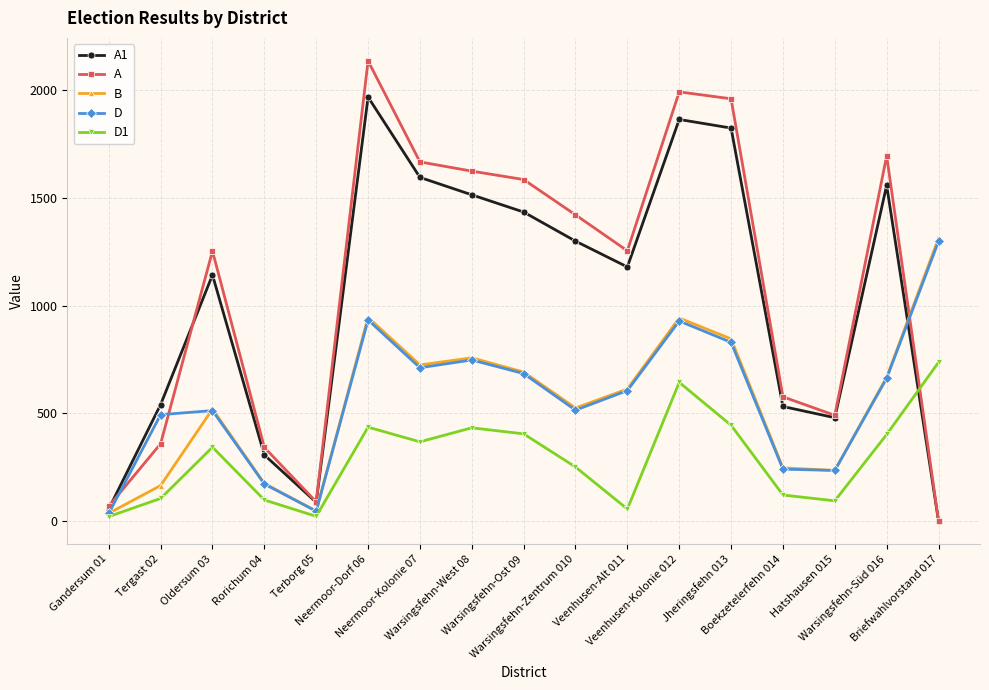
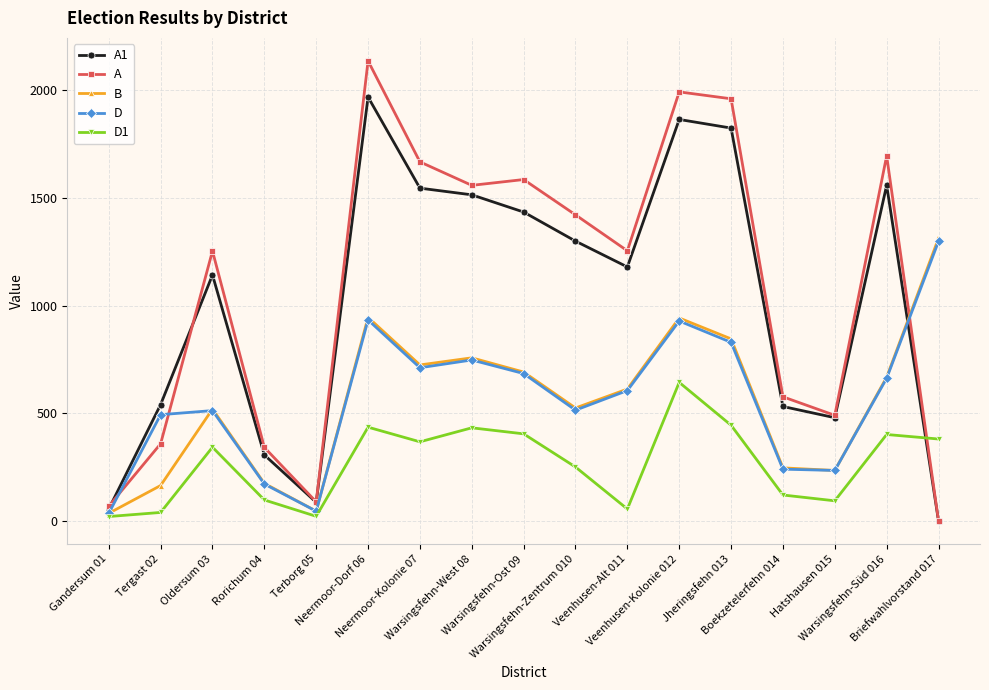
  {
    "A1": {
      "Gandersum 01": 60,
      "Tergast 02": 540,
      "Oldersum 03": 1140,
      "Rorichum 04": 310,
      "Neermoor-Dorf 06": 1970,
-     "Neermoor-Kolonie 07": 1600,
+     "Neermoor-Kolonie 07": 1550,
      "Warsingsfehn-West 08": 1510,
      "Warsingsfehn-Ost 09": 1430,
      "Warsingsfehn-Zentrum 010": 1300,
      "Veenhusen-Alt 011": 1180,
      "Veenhusen-Kolonie 012": 1860,
      "Jheringsfehn 013": 1820,
      "Boekzetelerfehn 014": 530,
      "Warsingsfehn-Süd 016": 1560
    },
    "A": {
      "Gandersum 01": 70,
      "Tergast 02": 360,
      "Oldersum 03": 1250,
      "Rorichum 04": 340,
      "Neermoor-Dorf 06": 2140,
      "Neermoor-Kolonie 07": 1670,
-     "Warsingsfehn-West 08": 1620,
+     "Warsingsfehn-West 08": 1560,
      "Warsingsfehn-Ost 09": 1590,
      "Warsingsfehn-Zentrum 010": 1420,
      "Veenhusen-Alt 011": 1250,
      "Veenhusen-Kolonie 012": 1990,
      "Jheringsfehn 013": 1960,
      "Boekzetelerfehn 014": 580,
      "Warsingsfehn-Süd 016": 1700
    },
    "B": {
      "Tergast 02": 160,
      "Neermoor-Dorf 06": 950,
      "Neermoor-Kolonie 07": 720,
      "Veenhusen-Kolonie 012": 940,
      "Jheringsfehn 013": 850,
      "Briefwahlvorstand 017": 1310
    },
    "D": {
      "Tergast 02": 490,
      "Neermoor-Dorf 06": 930,
      "Neermoor-Kolonie 07": 710,
      "Veenhusen-Kolonie 012": 930,
      "Jheringsfehn 013": 830,
      "Briefwahlvorstand 017": 1300
    },
    "D1": {
      "Gandersum 01": 20,
-     "Tergast 02": 100,
+     "Tergast 02": 40,
      "Oldersum 03": 340,
      "Rorichum 04": 100,
      "Terborg 05": 20,
      "Neermoor-Dorf 06": 440,
      "Neermoor-Kolonie 07": 370,
      "Warsingsfehn-West 08": 430,
      "Warsingsfehn-Ost 09": 400,
      "Warsingsfehn-Zentrum 010": 250,
      "Veenhusen-Alt 011": 60,
      "Veenhusen-Kolonie 012": 640,
      "Jheringsfehn 013": 440,
      "Boekzetelerfehn 014": 120,
      "Hatshausen 015": 90,
      "Warsingsfehn-Süd 016": 400,
-     "Briefwahlvorstand 017": 740
+     "Briefwahlvorstand 017": 380
    }
  }
